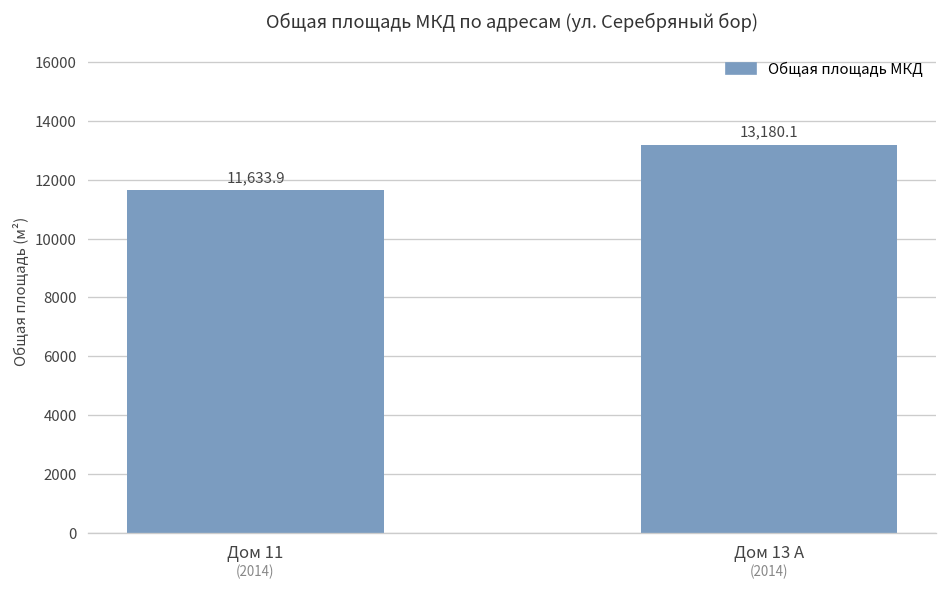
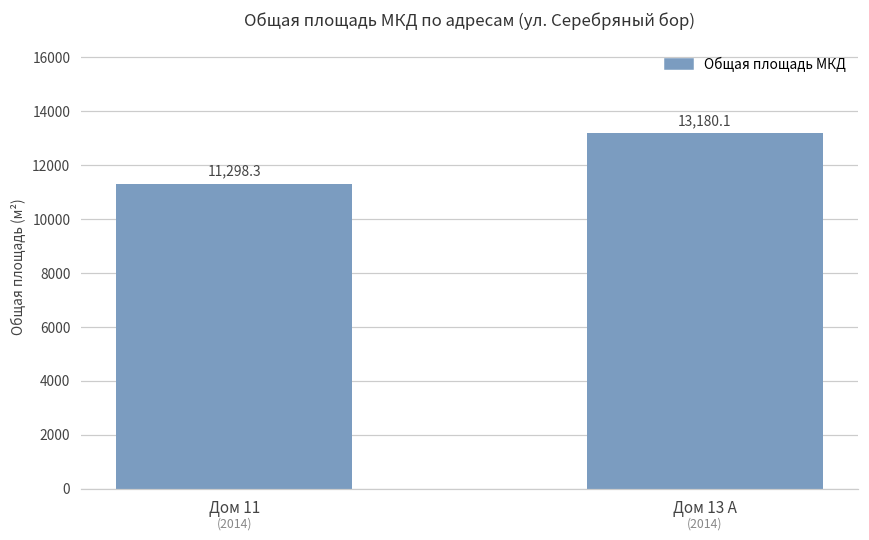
  {
-   "Дом 11": "11,633.9",
+   "Дом 11": "11,298.3",
    "Дом 13 А": "13,180.1"
  }
